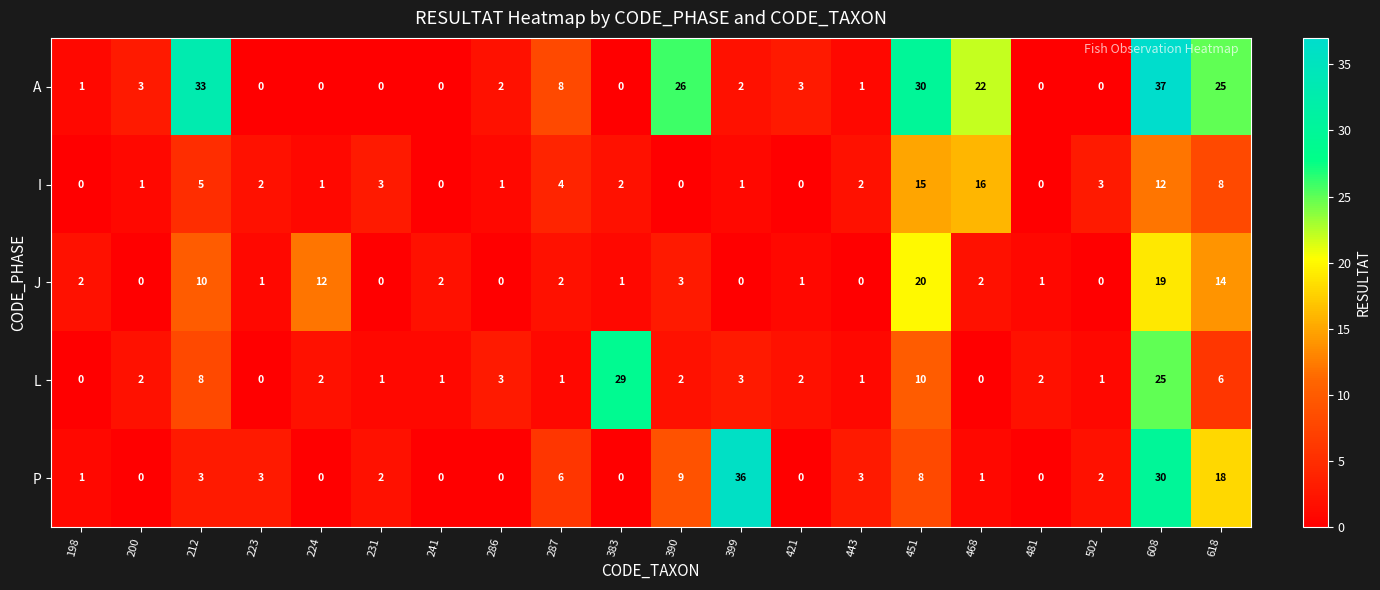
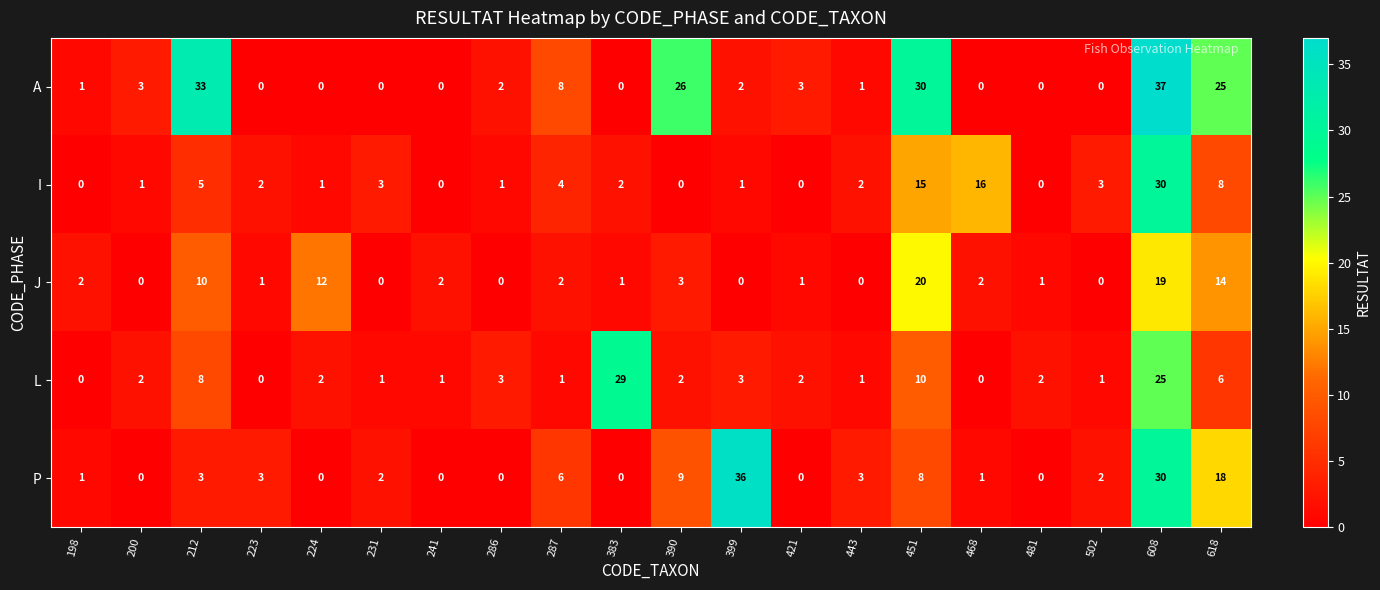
  {
    "A": {
      "198": 1,
      "200": 3,
      "212": 33,
      "223": 0,
      "224": 0,
      "231": 0,
      "241": 0,
      "286": 2,
      "287": 8,
      "383": 0,
      "390": 26,
      "399": 2,
      "421": 3,
      "443": 1,
      "451": 30,
-     "468": 22,
+     "468": 0,
      "481": 0,
      "502": 0,
      "618": 25
    },
    "I": {
      "198": 0,
      "200": 1,
      "212": 5,
      "223": 2,
      "224": 1,
      "231": 3,
      "241": 0,
      "286": 1,
      "287": 4,
      "383": 2,
      "390": 0,
      "399": 1,
      "421": 0,
      "443": 2,
      "451": 15,
      "468": 16,
      "481": 0,
      "502": 3,
-     "608": 12,
+     "608": 30,
      "618": 8
    },
    "J": {
      "198": 2,
      "200": 0,
      "212": 10,
      "223": 1,
      "224": 12,
      "231": 0,
      "241": 2,
      "286": 0,
      "287": 2,
      "383": 1,
      "390": 3,
      "399": 0,
      "421": 1,
      "443": 0,
      "451": 20,
      "468": 2,
      "481": 1,
      "502": 0,
      "608": 19,
      "618": 14
    },
    "L": {
      "198": 0,
      "200": 2,
      "212": 8,
      "223": 0,
      "224": 2,
      "231": 1,
      "241": 1,
      "286": 3,
      "287": 1,
      "383": 29,
      "390": 2,
      "399": 3,
      "421": 2,
      "443": 1,
      "451": 10,
      "468": 0,
      "481": 2,
      "502": 1,
      "608": 25,
      "618": 6
    },
    "P": {
      "198": 1,
      "200": 0,
      "212": 3,
      "223": 3,
      "224": 0,
      "231": 2,
      "241": 0,
      "286": 0,
      "287": 6,
      "383": 0,
      "390": 9,
      "399": 36,
      "421": 0,
      "443": 3,
      "451": 8,
      "468": 1,
      "481": 0,
      "502": 2,
      "608": 30,
      "618": 18
    }
  }
